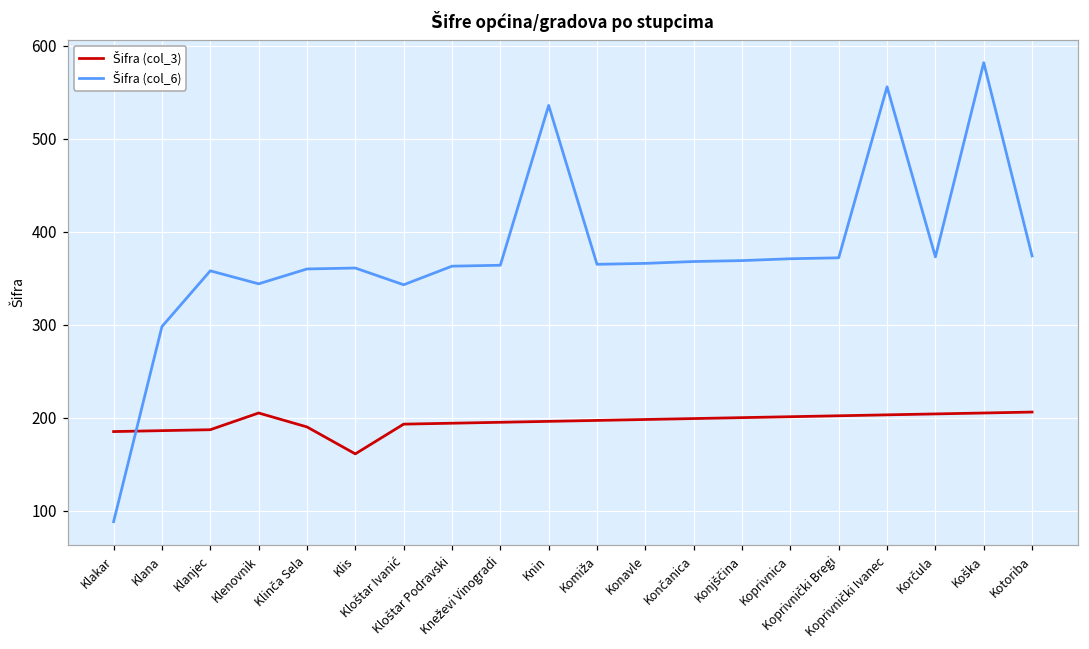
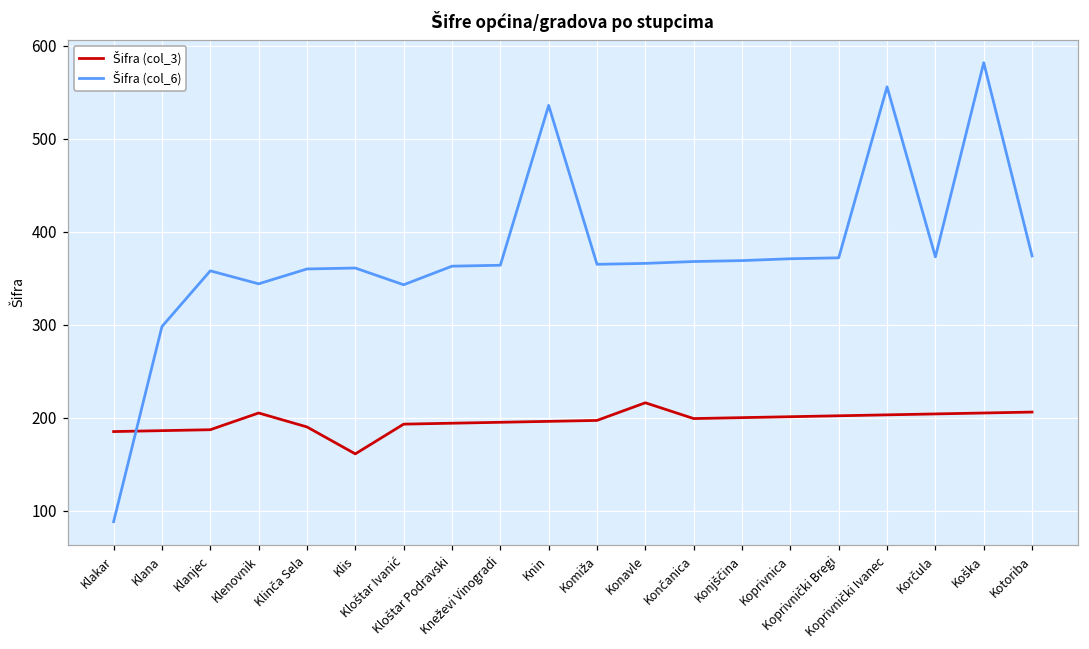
  {
    "Šifra (col_3)": {
      "Klakar": 190,
      "Klana": 190,
      "Klanjec": 190,
      "Klenovnik": 210,
      "Klinča Sela": 190,
      "Klis": 160,
      "Kloštar Ivanić": 190,
      "Kloštar Podravski": 190,
      "Kneževi Vinogradi": 200,
      "Knin": 200,
      "Komiža": 200,
-     "Konavle": 200,
+     "Konavle": 220,
      "Končanica": 200,
      "Konjščina": 200,
      "Koprivnica": 200,
      "Koprivnički Bregi": 200,
      "Koprivnički Ivanec": 200,
      "Korčula": 200,
      "Koška": 210,
      "Kotoriba": 210
    },
    "Šifra (col_6)": {
      "Klakar": 90,
      "Klana": 300,
      "Klanjec": 360,
      "Klenovnik": 340,
      "Klinča Sela": 360,
      "Klis": 360,
      "Kloštar Ivanić": 340,
      "Kloštar Podravski": 360,
      "Kneževi Vinogradi": 360,
      "Knin": 540,
      "Komiža": 370,
      "Konavle": 370,
      "Končanica": 370,
      "Konjščina": 370,
      "Koprivnica": 370,
      "Koprivnički Bregi": 370,
      "Koprivnički Ivanec": 560,
      "Korčula": 370,
      "Koška": 580,
      "Kotoriba": 370
    }
  }
